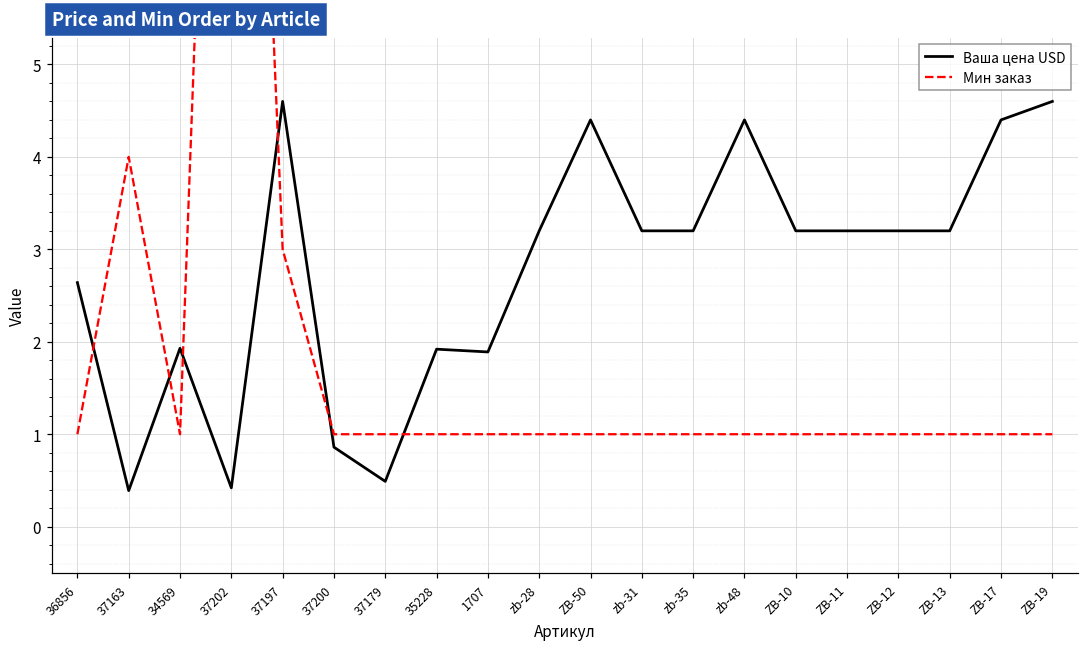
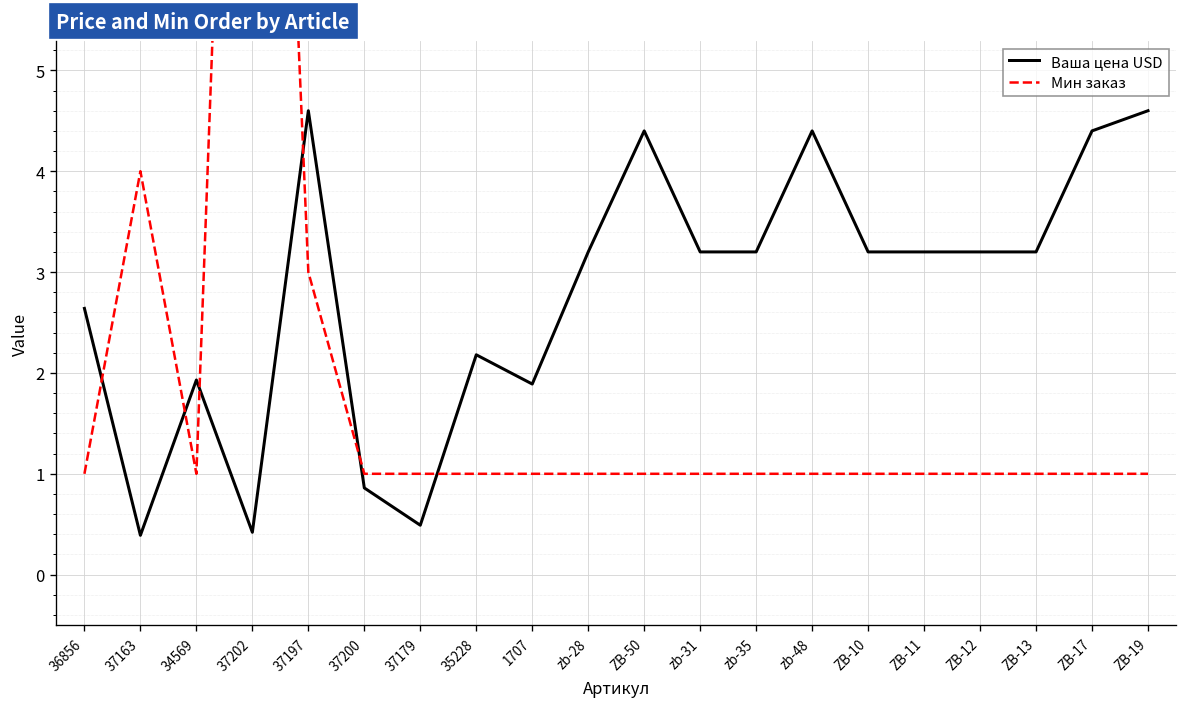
  {
    "Ваша цена USD": {
      "36856": 2.6,
      "37163": 0.4,
      "34569": 1.9,
      "37202": 0.4,
      "37197": 4.6,
      "37200": 0.9,
      "37179": 0.5,
-     "35228": 1.9,
+     "35228": 2.2,
      "1707": 1.9,
      "zb-28": 3.2,
      "ZB-50": 4.4,
      "zb-31": 3.2,
      "zb-35": 3.2,
      "zb-48": 4.4,
      "ZB-10": 3.2,
      "ZB-11": 3.2,
      "ZB-12": 3.2,
      "ZB-13": 3.2,
      "ZB-17": 4.4,
      "ZB-19": 4.6
    },
    "Мин заказ": {
      "36856": 1.0,
      "37163": 4.0,
      "34569": 1.0,
      "37197": 3.0,
      "37200": 1.0,
      "37179": 1.0,
      "35228": 1.0,
      "1707": 1.0,
      "zb-28": 1.0,
      "ZB-50": 1.0,
      "zb-31": 1.0,
      "zb-35": 1.0,
      "zb-48": 1.0,
      "ZB-10": 1.0,
      "ZB-11": 1.0,
      "ZB-12": 1.0,
      "ZB-13": 1.0,
      "ZB-17": 1.0,
      "ZB-19": 1.0
    }
  }
